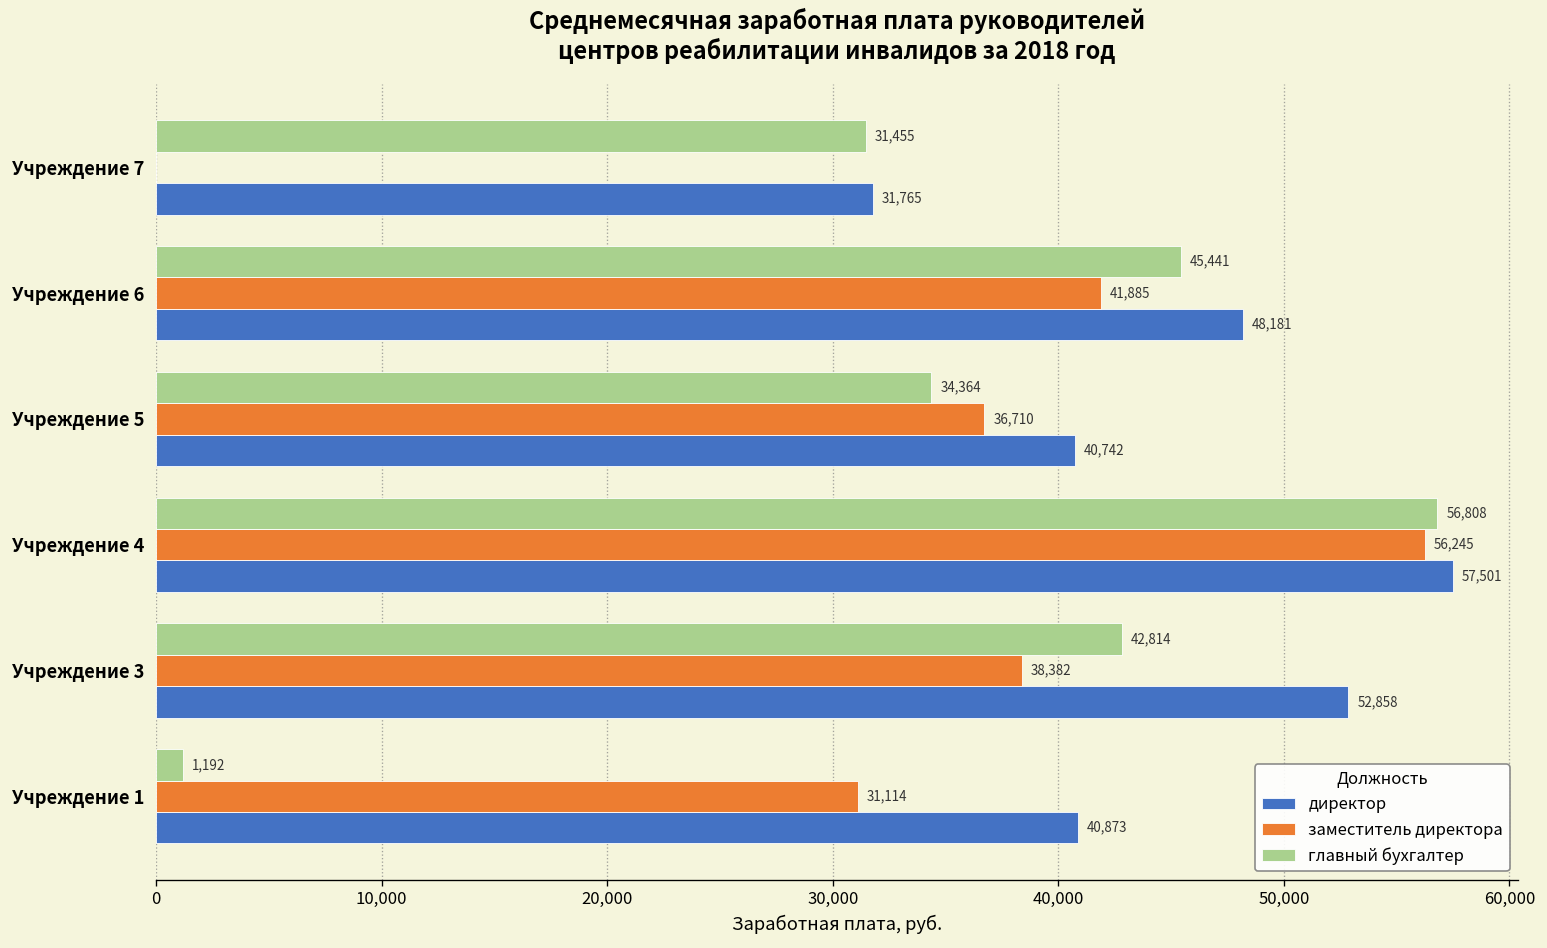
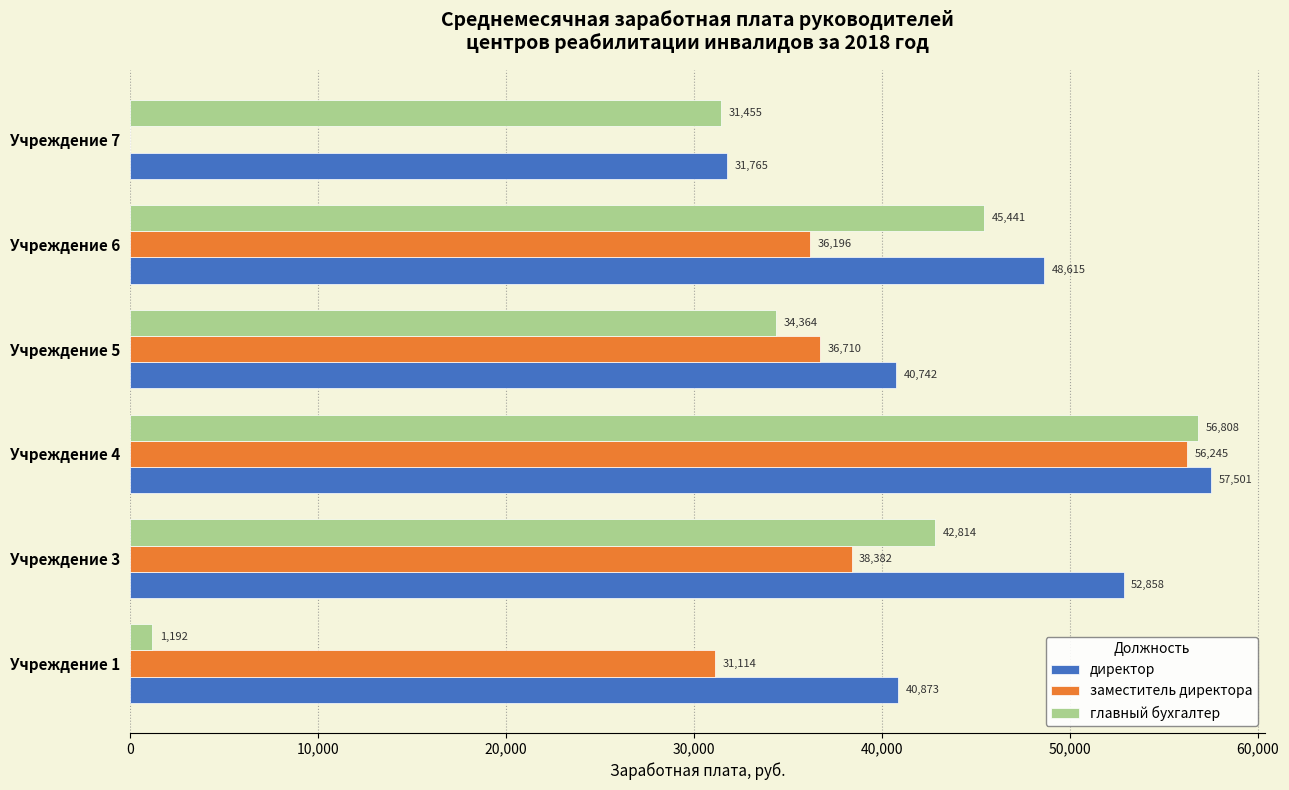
  {
    "директор": {
      "Учреждение 7": "31,765",
-     "Учреждение 6": "48,181",
+     "Учреждение 6": "48,615",
      "Учреждение 5": "40,742",
      "Учреждение 4": "57,501",
      "Учреждение 3": "52,858",
      "Учреждение 1": "40,873"
    },
    "заместитель директора": {
-     "Учреждение 6": "41,885",
+     "Учреждение 6": "36,196",
      "Учреждение 5": "36,710",
      "Учреждение 4": "56,245",
      "Учреждение 3": "38,382",
      "Учреждение 1": "31,114"
    },
    "главный бухгалтер": {
      "Учреждение 7": "31,455",
      "Учреждение 6": "45,441",
      "Учреждение 5": "34,364",
      "Учреждение 4": "56,808",
      "Учреждение 3": "42,814",
      "Учреждение 1": "1,192"
    }
  }
